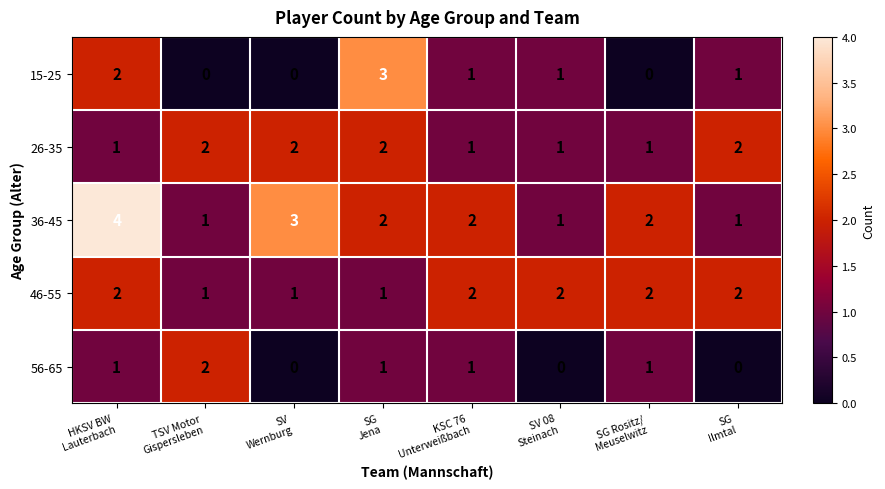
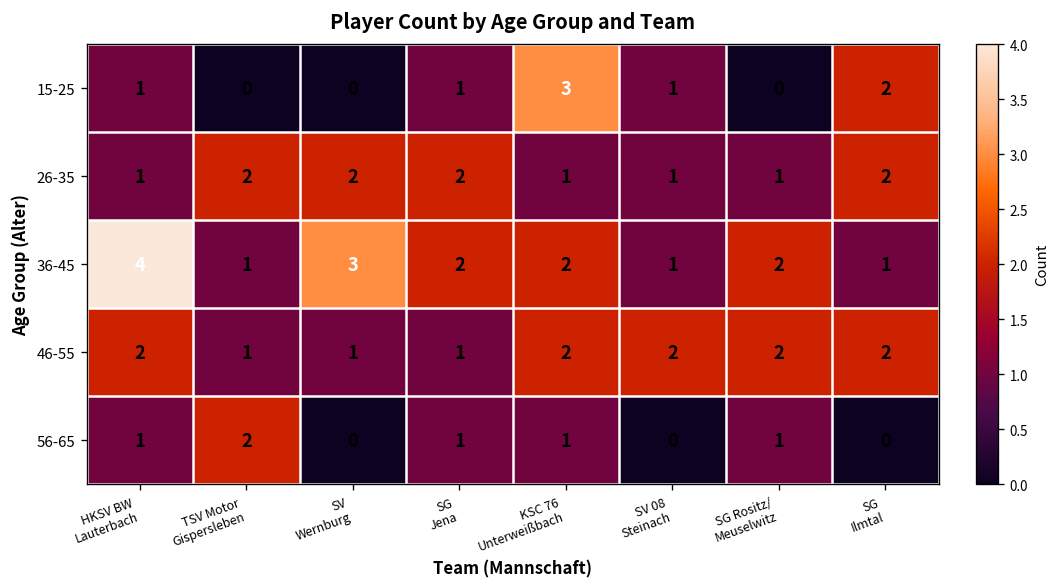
  {
    "15-25": {
-     "HKSV BW Lauterbach": 2,
-     "SG Jena": 3,
-     "KSC 76 Unterweißbach": 1,
+     "HKSV BW Lauterbach": 1,
+     "SG Jena": 1,
+     "KSC 76 Unterweißbach": 3,
      "SV 08 Steinach": 1,
-     "SG Ilmtal": 1
+     "SG Ilmtal": 2
    },
    "26-35": {
      "HKSV BW Lauterbach": 1,
      "TSV Motor Gispersleben": 2,
      "SV Wernburg": 2,
      "SG Jena": 2,
      "KSC 76 Unterweißbach": 1,
      "SV 08 Steinach": 1,
      "SG Rositz/ Meuselwitz": 1,
      "SG Ilmtal": 2
    },
    "36-45": {
      "TSV Motor Gispersleben": 1,
      "SV Wernburg": 3,
      "SG Jena": 2,
      "KSC 76 Unterweißbach": 2,
      "SV 08 Steinach": 1,
      "SG Rositz/ Meuselwitz": 2,
      "SG Ilmtal": 1
    },
    "46-55": {
      "HKSV BW Lauterbach": 2,
      "TSV Motor Gispersleben": 1,
      "SV Wernburg": 1,
      "SG Jena": 1,
      "KSC 76 Unterweißbach": 2,
      "SV 08 Steinach": 2,
      "SG Rositz/ Meuselwitz": 2,
      "SG Ilmtal": 2
    },
    "56-65": {
      "HKSV BW Lauterbach": 1,
      "TSV Motor Gispersleben": 2,
      "SG Jena": 1,
      "KSC 76 Unterweißbach": 1,
      "SG Rositz/ Meuselwitz": 1
    }
  }
